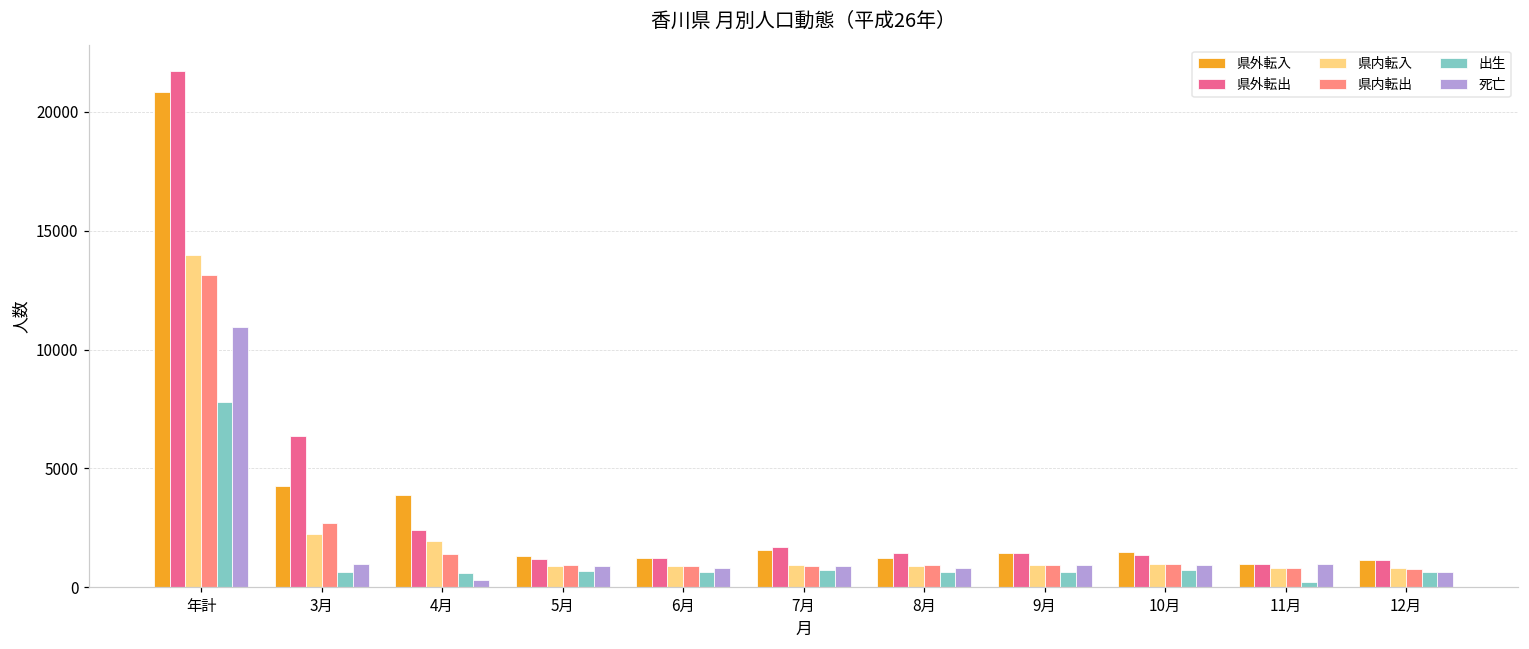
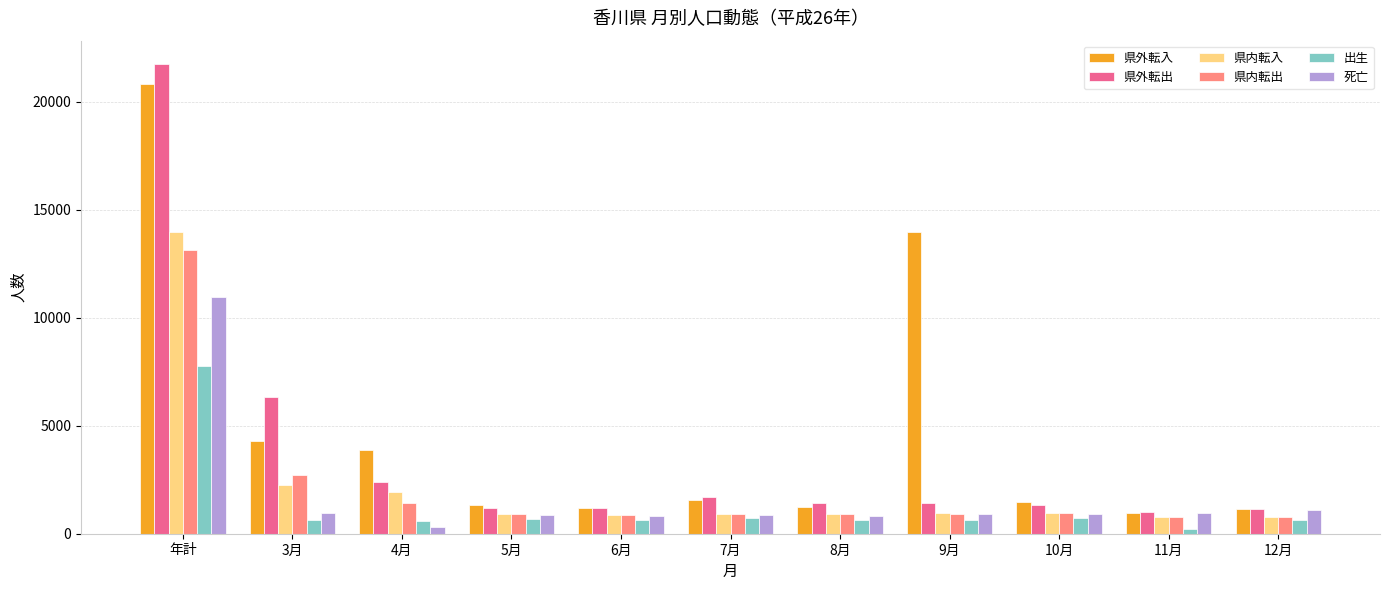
  {
    "県外転入": {
      "年計": 20800,
      "3月": 4300,
      "4月": 3900,
      "5月": 1300,
      "6月": 1200,
      "7月": 1600,
      "8月": 1200,
-     "9月": 1400,
+     "9月": 14000,
      "10月": 1500,
      "11月": 1000,
      "12月": 1100
    },
    "県内転入": {
      "年計": 14000,
      "3月": 2200,
      "4月": 1900,
      "5月": 900,
      "6月": 900,
      "7月": 900,
      "8月": 900,
      "9月": 900,
      "10月": 1000,
      "11月": 800,
      "12月": 800
    },
    "出生": {
      "年計": 7800,
      "3月": 600,
      "4月": 600,
      "5月": 700,
      "6月": 600,
      "7月": 700,
      "8月": 600,
      "9月": 700,
      "10月": 700,
      "11月": 200,
      "12月": 600
    },
    "死亡": {
      "年計": 11000,
      "3月": 1000,
      "4月": 300,
      "5月": 900,
      "6月": 800,
      "7月": 900,
      "8月": 800,
      "9月": 900,
      "10月": 900,
      "11月": 1000,
-     "12月": 600
+     "12月": 1100
    }
  }
